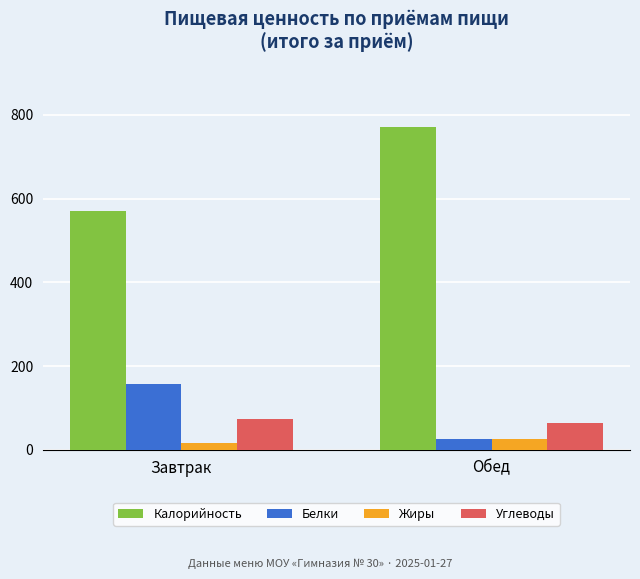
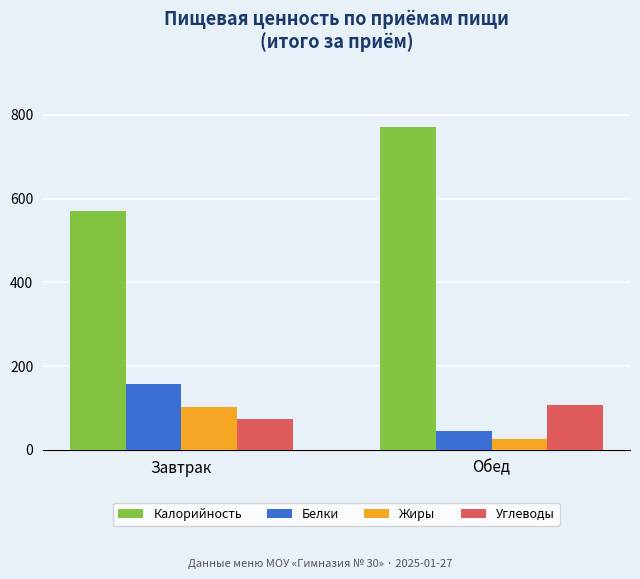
  {
    "Калорийность": {
      "Завтрак": 570,
      "Обед": 770
    },
    "Белки": {
      "Завтрак": 160,
-     "Обед": 30
+     "Обед": 50
    },
    "Жиры": {
-     "Завтрак": 20,
+     "Завтрак": 100,
      "Обед": 30
    },
    "Углеводы": {
      "Завтрак": 70,
-     "Обед": 70
+     "Обед": 110
    }
  }
